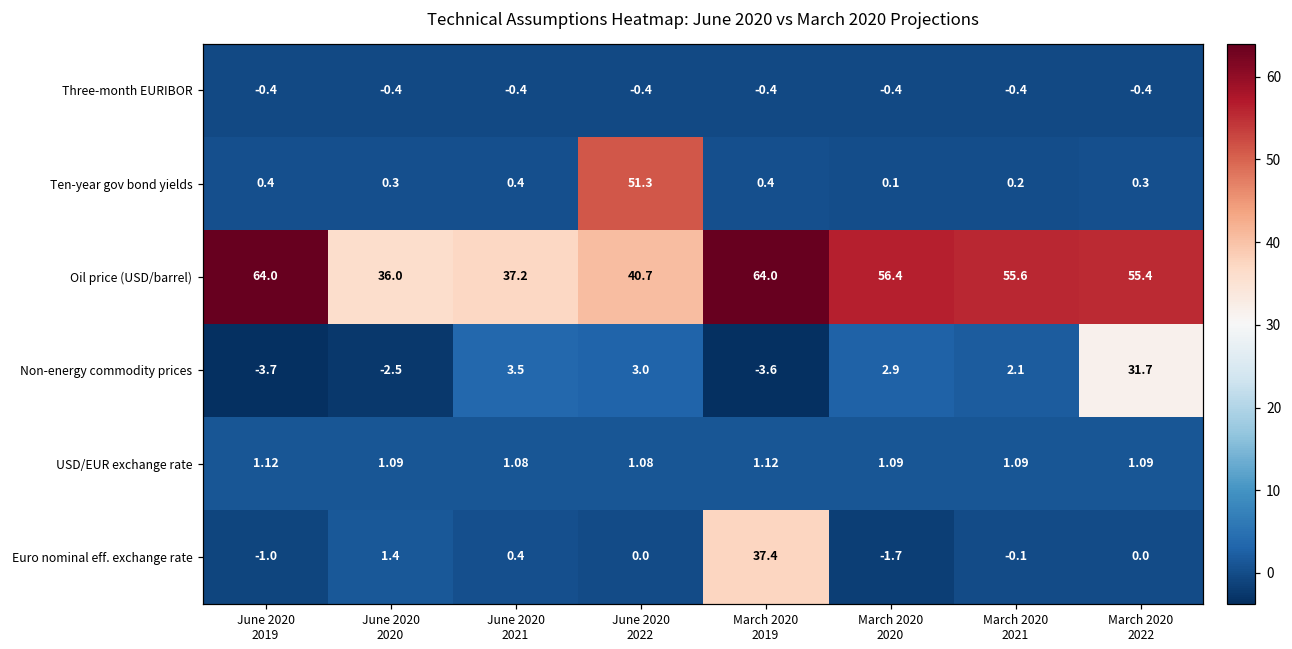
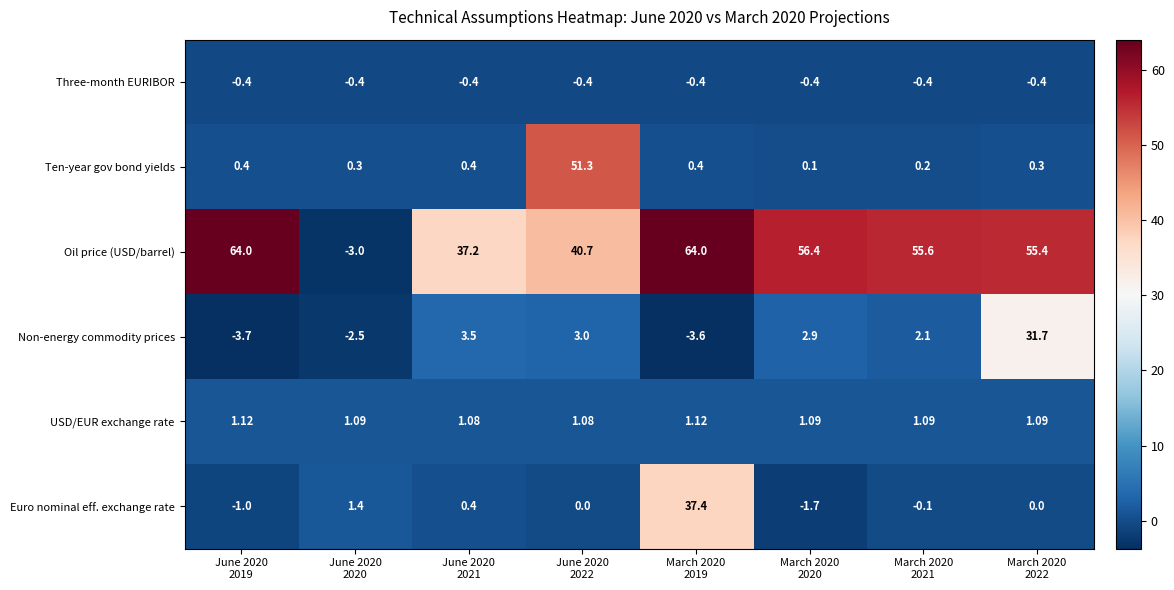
  {
    "Three-month EURIBOR": {
      "June 2020 2019": -0.4,
      "June 2020 2020": -0.4,
      "June 2020 2021": -0.4,
      "June 2020 2022": -0.4,
      "March 2020 2019": -0.4,
      "March 2020 2020": -0.4,
      "March 2020 2021": -0.4,
      "March 2020 2022": -0.4
    },
    "Ten-year gov bond yields": {
      "June 2020 2019": 0.4,
      "June 2020 2020": 0.3,
      "June 2020 2021": 0.4,
      "June 2020 2022": 51.3,
      "March 2020 2019": 0.4,
      "March 2020 2020": 0.1,
      "March 2020 2021": 0.2,
      "March 2020 2022": 0.3
    },
    "Oil price (USD/barrel)": {
      "June 2020 2019": 64.0,
-     "June 2020 2020": 36.0,
+     "June 2020 2020": -3.0,
      "June 2020 2021": 37.2,
      "June 2020 2022": 40.7,
      "March 2020 2019": 64.0,
      "March 2020 2020": 56.4,
      "March 2020 2021": 55.6,
      "March 2020 2022": 55.4
    },
    "Non-energy commodity prices": {
      "June 2020 2019": -3.7,
      "June 2020 2020": -2.5,
      "June 2020 2021": 3.5,
      "June 2020 2022": 3.0,
      "March 2020 2019": -3.6,
      "March 2020 2020": 2.9,
      "March 2020 2021": 2.1,
      "March 2020 2022": 31.7
    },
    "USD/EUR exchange rate": {
      "June 2020 2019": 1.12,
      "June 2020 2020": 1.09,
      "June 2020 2021": 1.08,
      "June 2020 2022": 1.08,
      "March 2020 2019": 1.12,
      "March 2020 2020": 1.09,
      "March 2020 2021": 1.09,
      "March 2020 2022": 1.09
    },
    "Euro nominal eff. exchange rate": {
      "June 2020 2019": -1.0,
      "June 2020 2020": 1.4,
      "June 2020 2021": 0.4,
      "June 2020 2022": 0.0,
      "March 2020 2019": 37.4,
      "March 2020 2020": -1.7,
      "March 2020 2021": -0.1,
      "March 2020 2022": 0.0
    }
  }
